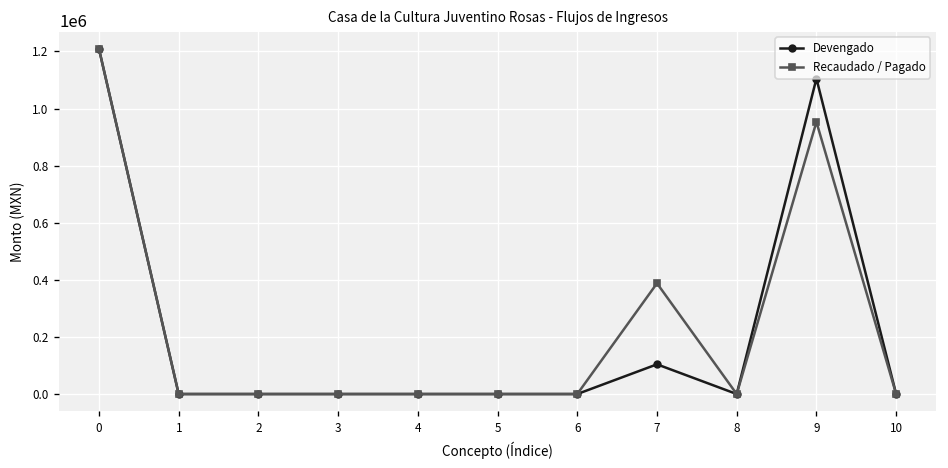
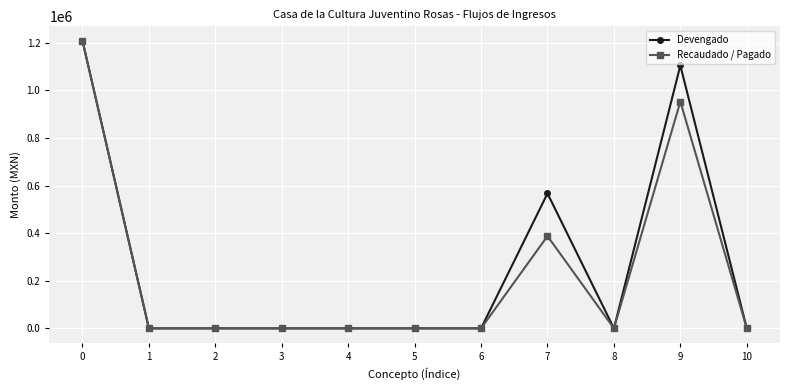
  {
    "Devengado": {
-     "7": 100000,
+     "7": 570000,
      "9": 1100000
    },
    "Recaudado / Pagado": {
      "7": 390000,
      "9": 950000
    }
  }
